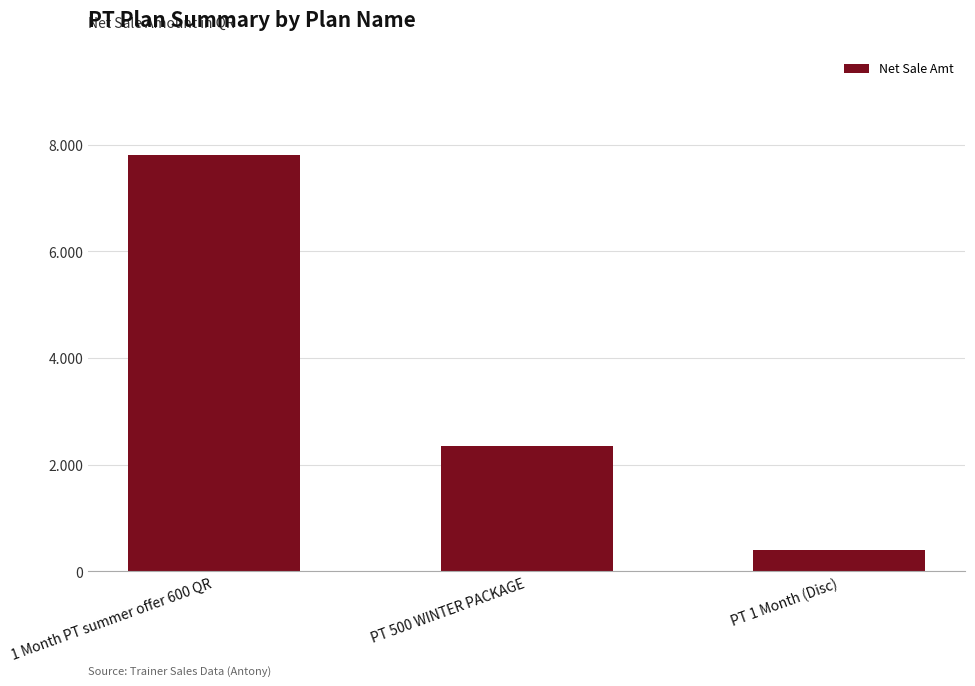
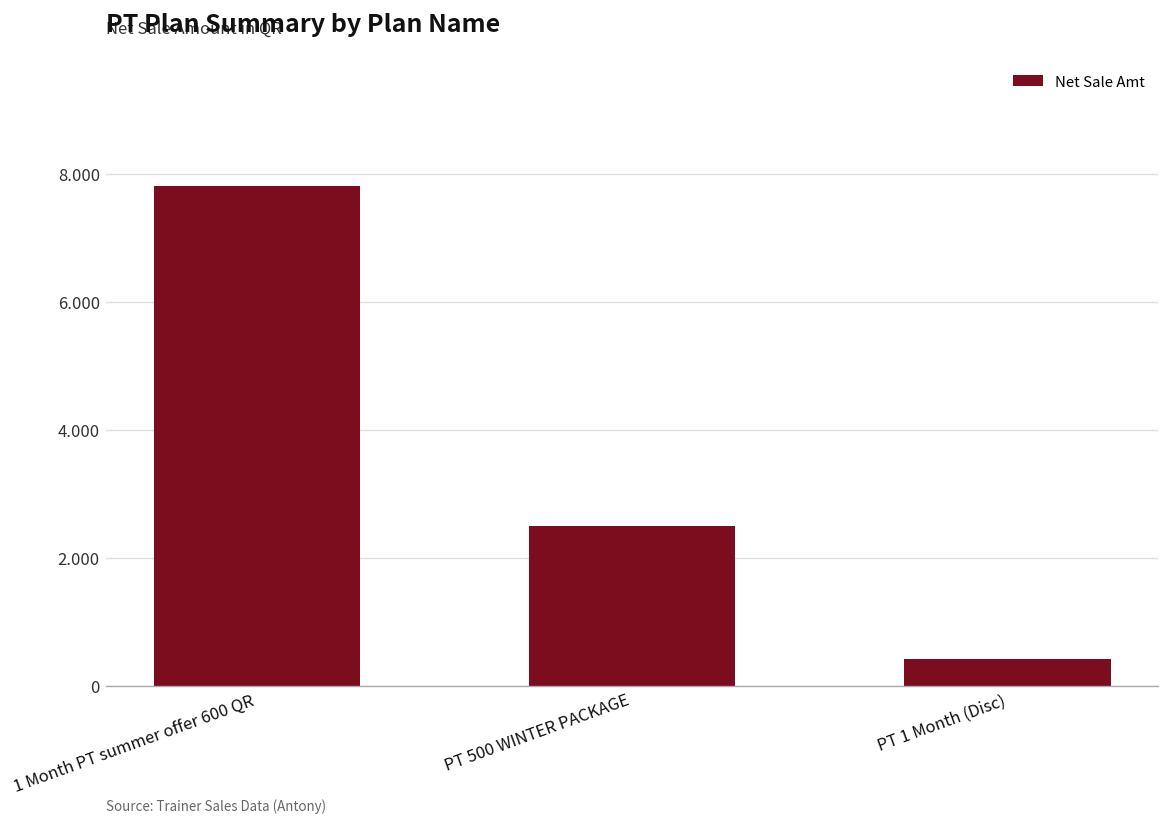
  {
    "1 Month PT summer offer 600 QR": 7.8,
-   "PT 500 WINTER PACKAGE": 2.3,
+   "PT 500 WINTER PACKAGE": 2.5,
    "PT 1 Month (Disc)": 0.4
  }
